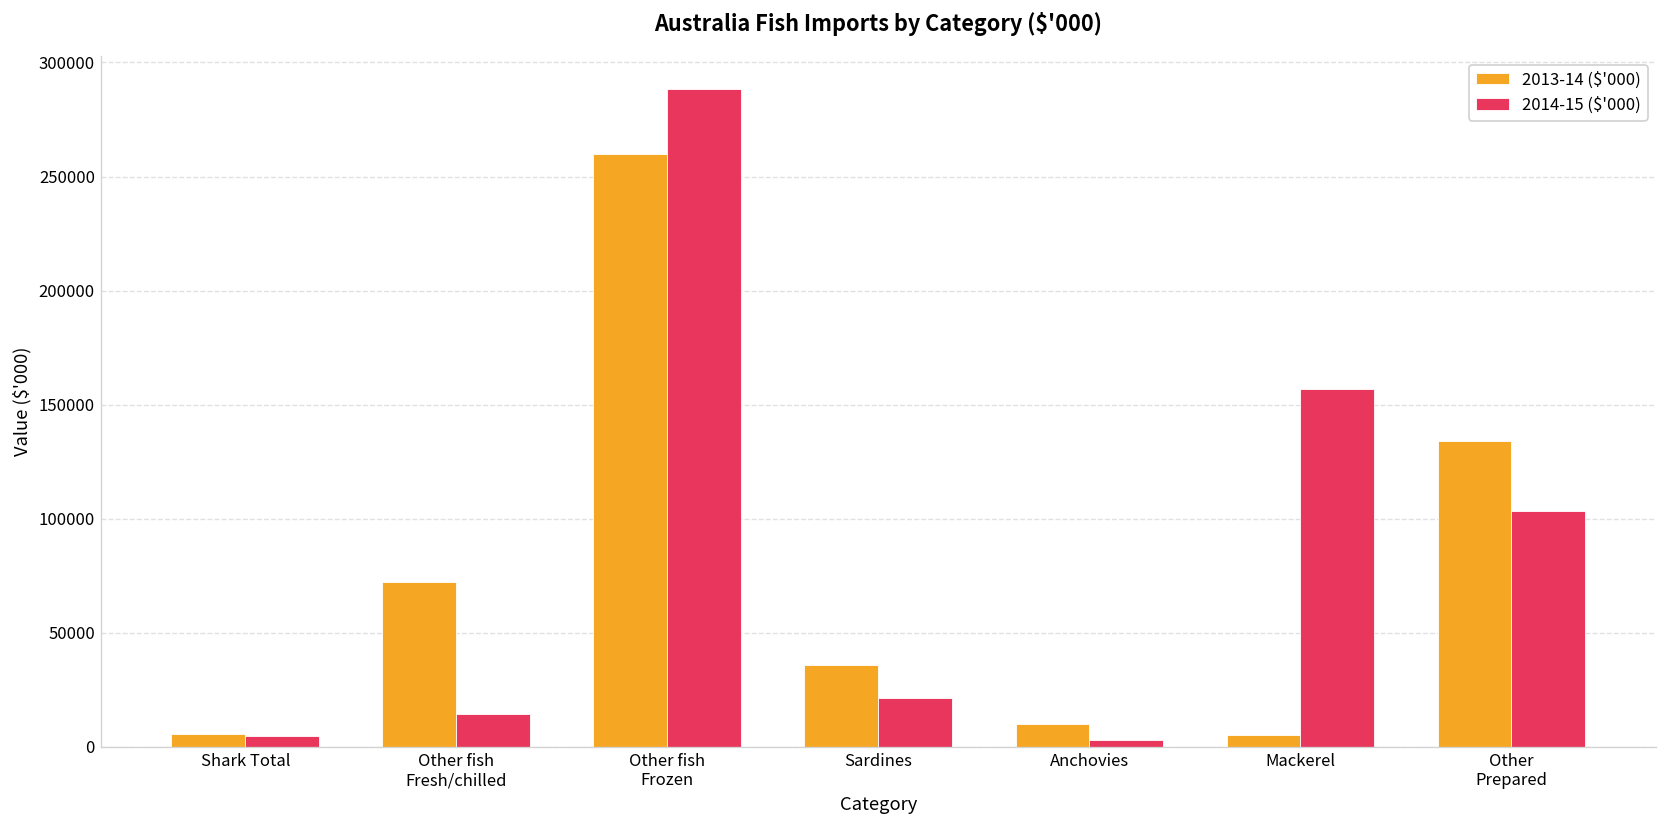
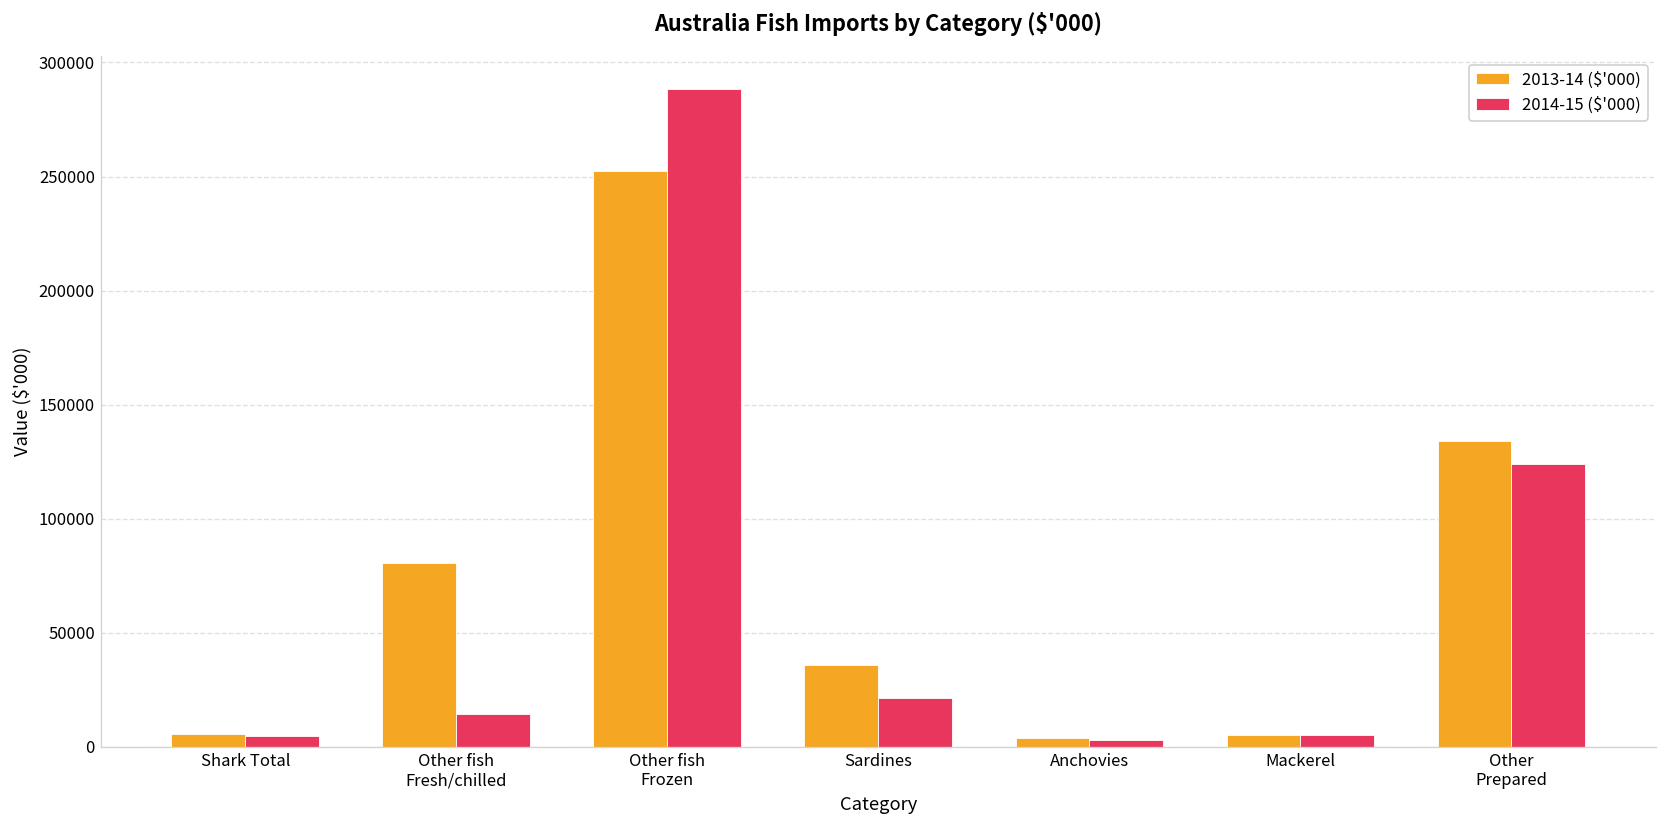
  {
    "2013-14 ($'000)": {
      "Shark Total": 5000,
-     "Other fish Fresh/chilled": 72000,
-     "Other fish Frozen": 260000,
+     "Other fish Fresh/chilled": 81000,
+     "Other fish Frozen": 253000,
      "Sardines": 36000,
-     "Anchovies": 10000,
+     "Anchovies": 4000,
      "Mackerel": 5000,
      "Other Prepared": 134000
    },
    "2014-15 ($'000)": {
      "Shark Total": 5000,
      "Other fish Fresh/chilled": 14000,
      "Other fish Frozen": 288000,
      "Sardines": 21000,
      "Anchovies": 3000,
-     "Mackerel": 157000,
-     "Other Prepared": 103000
+     "Mackerel": 5000,
+     "Other Prepared": 124000
    }
  }
